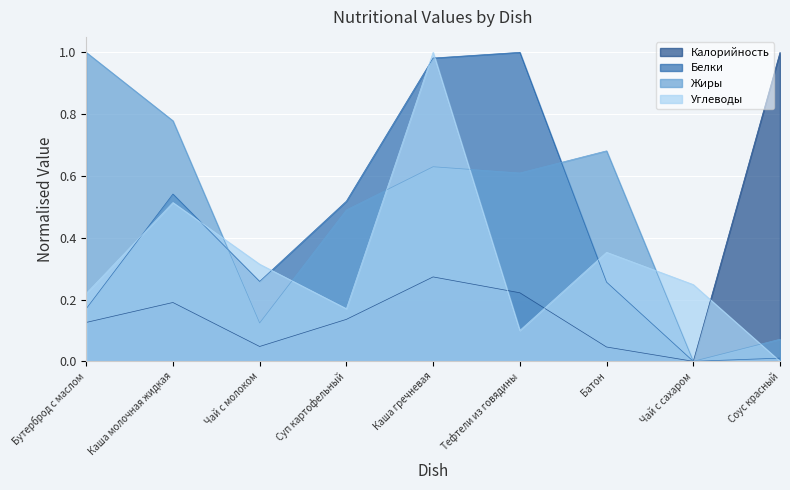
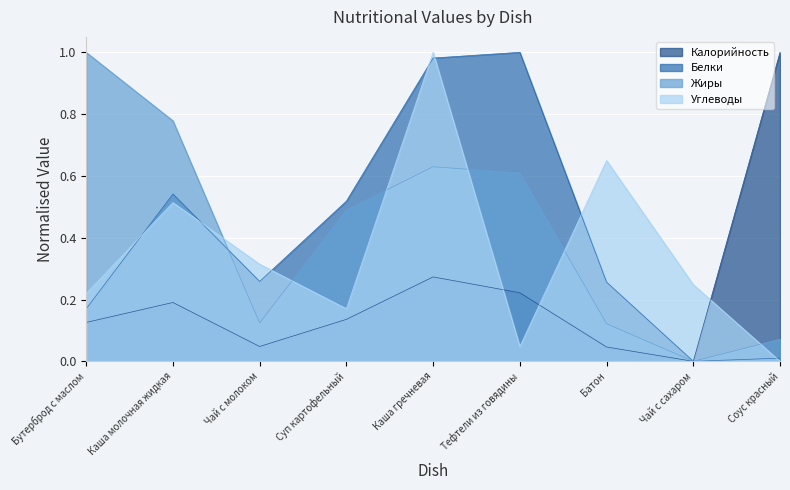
  {
    "Жиры": {
      "Бутерброд с маслом": 1.00,
      "Каша молочная жидкая": 0.78,
      "Чай с молоком": 0.12,
      "Суп картофельный": 0.49,
      "Каша гречневая": 0.63,
      "Тефтели из говядины": 0.61,
-     "Батон": 0.68,
+     "Батон": 0.12,
      "Соус красный": 0.07
    },
    "Углеводы": {
      "Бутерброд с маслом": 0.22,
      "Каша молочная жидкая": 0.51,
      "Чай с молоком": 0.31,
      "Суп картофельный": 0.17,
      "Каша гречневая": 1.00,
-     "Тефтели из говядины": 0.10,
-     "Батон": 0.35,
+     "Тефтели из говядины": 0.05,
+     "Батон": 0.65,
      "Чай с сахаром": 0.25,
      "Соус красный": 0.00
    }
  }
